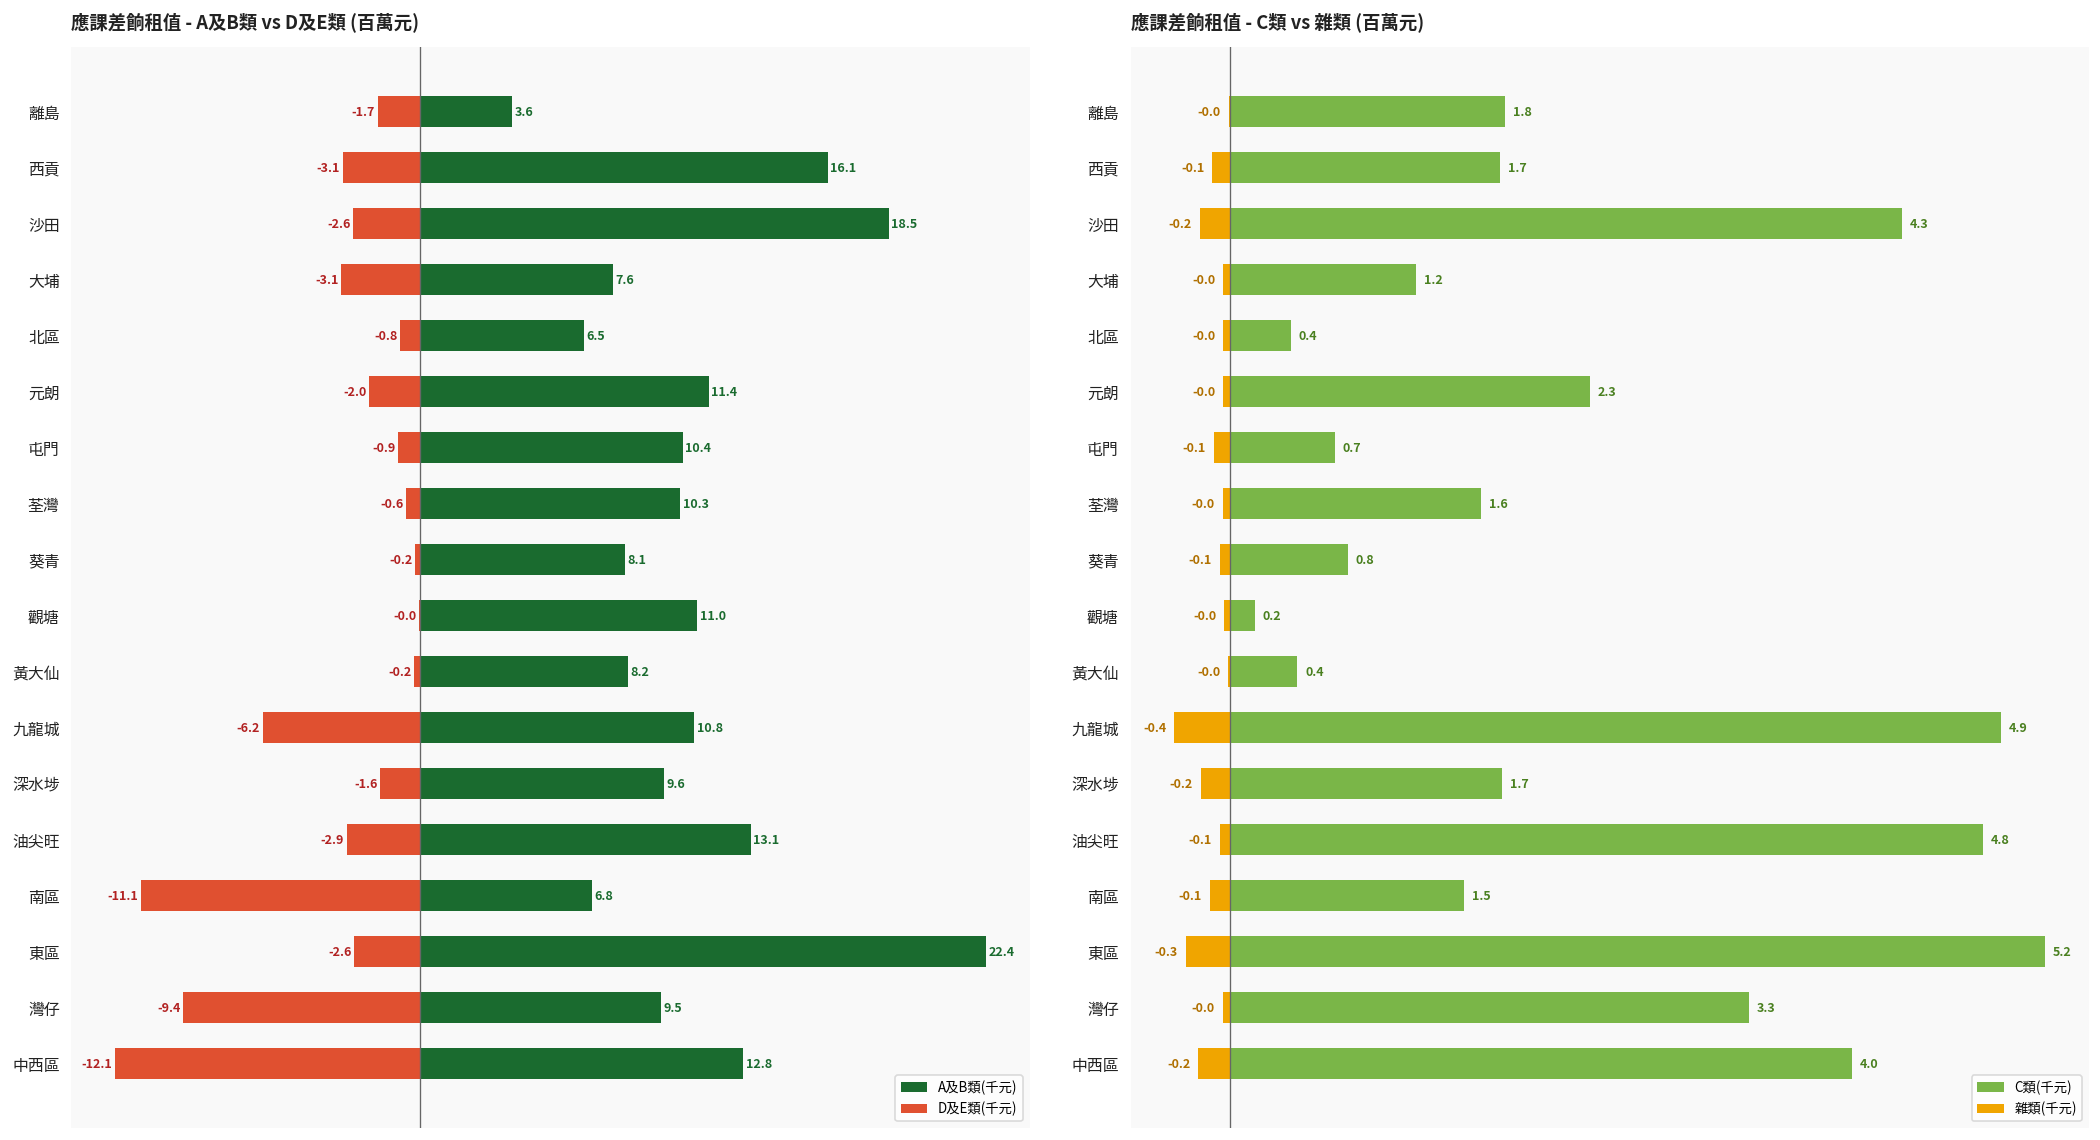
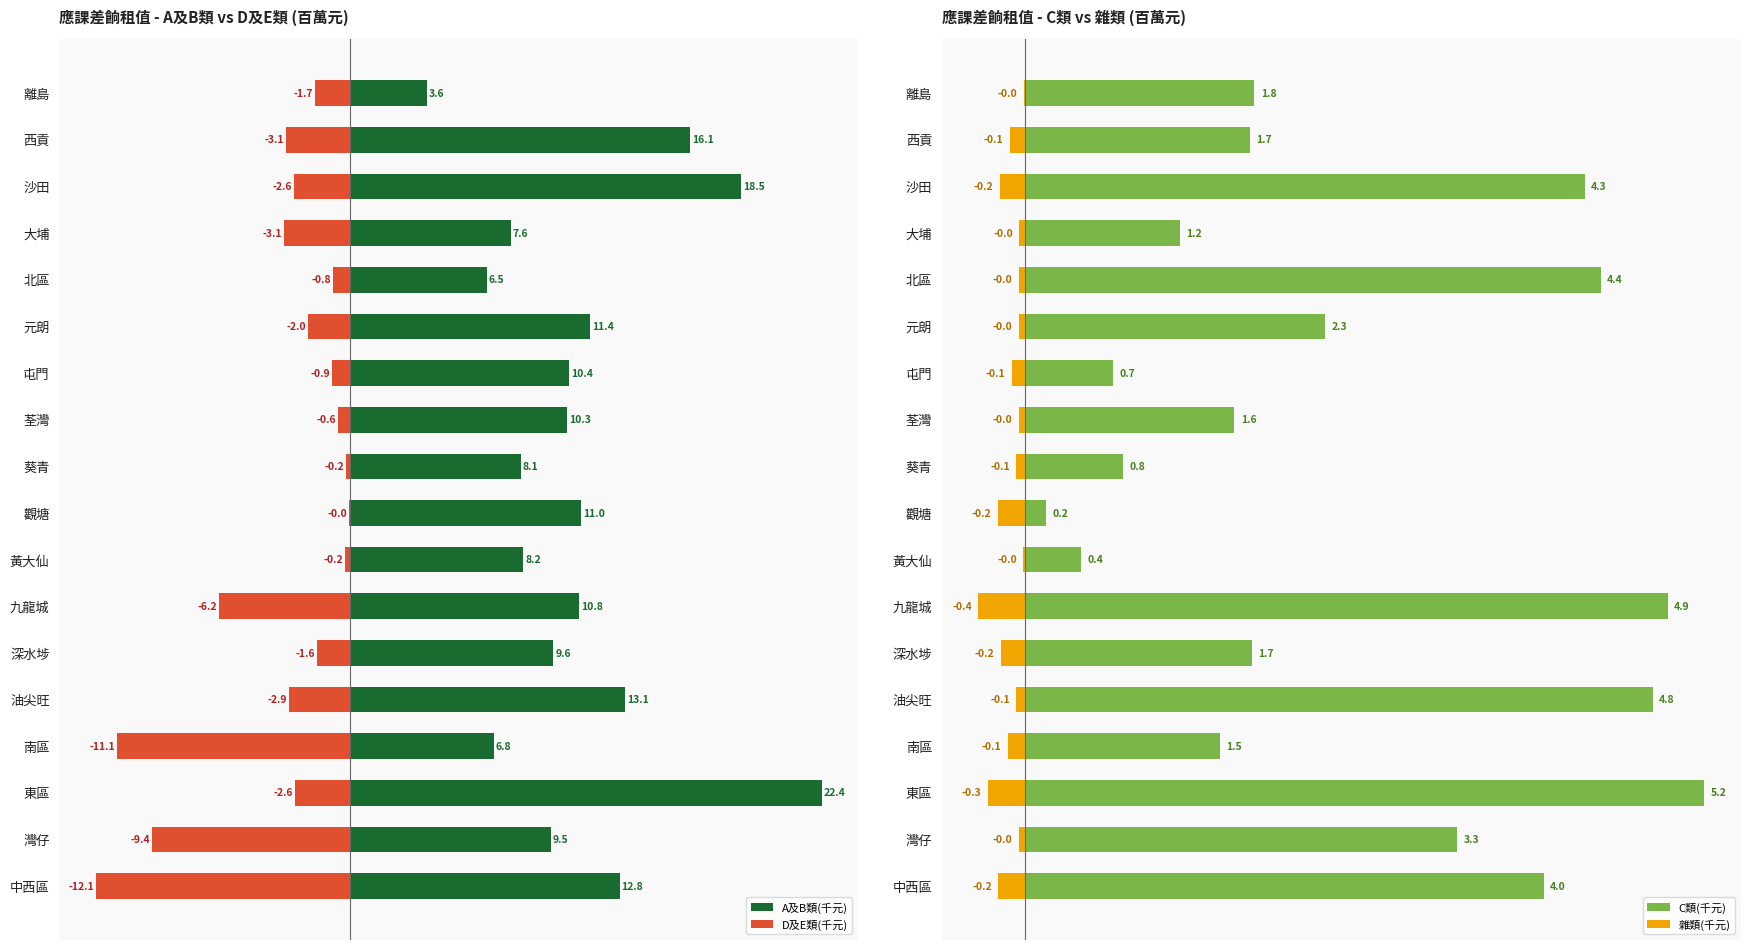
  {
    "應課差餉租值 - A及B類 vs D及E類 (百萬元)": {
      "A及B類(千元)": {
        "離島": 3.6,
        "西貢": 16.1,
        "沙田": 18.5,
        "大埔": 7.6,
        "北區": 6.5,
        "元朗": 11.4,
        "屯門": 10.4,
        "荃灣": 10.3,
        "葵青": 8.1,
        "觀塘": 11.0,
        "黃大仙": 8.2,
        "九龍城": 10.8,
        "深水埗": 9.6,
        "油尖旺": 13.1,
        "南區": 6.8,
        "東區": 22.4,
        "灣仔": 9.5,
        "中西區": 12.8
      },
      "D及E類(千元)": {
        "離島": -1.7,
        "西貢": -3.1,
        "沙田": -2.6,
        "大埔": -3.1,
        "北區": -0.8,
        "元朗": -2.0,
        "屯門": -0.9,
        "荃灣": -0.6,
        "葵青": -0.2,
        "觀塘": -0.0,
        "黃大仙": -0.2,
        "九龍城": -6.2,
        "深水埗": -1.6,
        "油尖旺": -2.9,
        "南區": -11.1,
        "東區": -2.6,
        "灣仔": -9.4,
        "中西區": -12.1
      }
    },
    "應課差餉租值 - C類 vs 雜類 (百萬元)": {
      "C類(千元)": {
        "離島": 1.8,
        "西貢": 1.7,
        "沙田": 4.3,
        "大埔": 1.2,
-       "北區": 0.4,
+       "北區": 4.4,
        "元朗": 2.3,
        "屯門": 0.7,
        "荃灣": 1.6,
        "葵青": 0.8,
        "觀塘": 0.2,
        "黃大仙": 0.4,
        "九龍城": 4.9,
        "深水埗": 1.7,
        "油尖旺": 4.8,
        "南區": 1.5,
        "東區": 5.2,
        "灣仔": 3.3,
        "中西區": 4.0
      },
      "雜類(千元)": {
        "離島": -0.0,
        "西貢": -0.1,
        "沙田": -0.2,
        "大埔": -0.0,
        "北區": -0.0,
        "元朗": -0.0,
        "屯門": -0.1,
        "荃灣": -0.0,
        "葵青": -0.1,
-       "觀塘": -0.0,
+       "觀塘": -0.2,
        "黃大仙": -0.0,
        "九龍城": -0.4,
        "深水埗": -0.2,
        "油尖旺": -0.1,
        "南區": -0.1,
        "東區": -0.3,
        "灣仔": -0.0,
        "中西區": -0.2
      }
    }
  }
